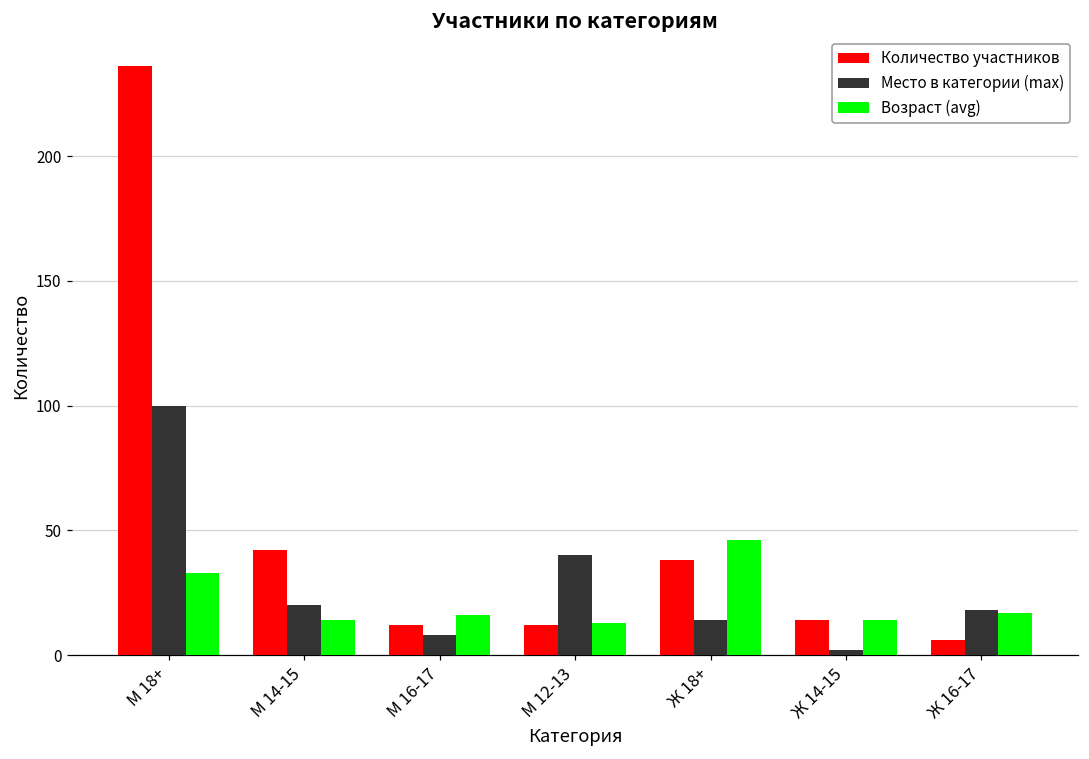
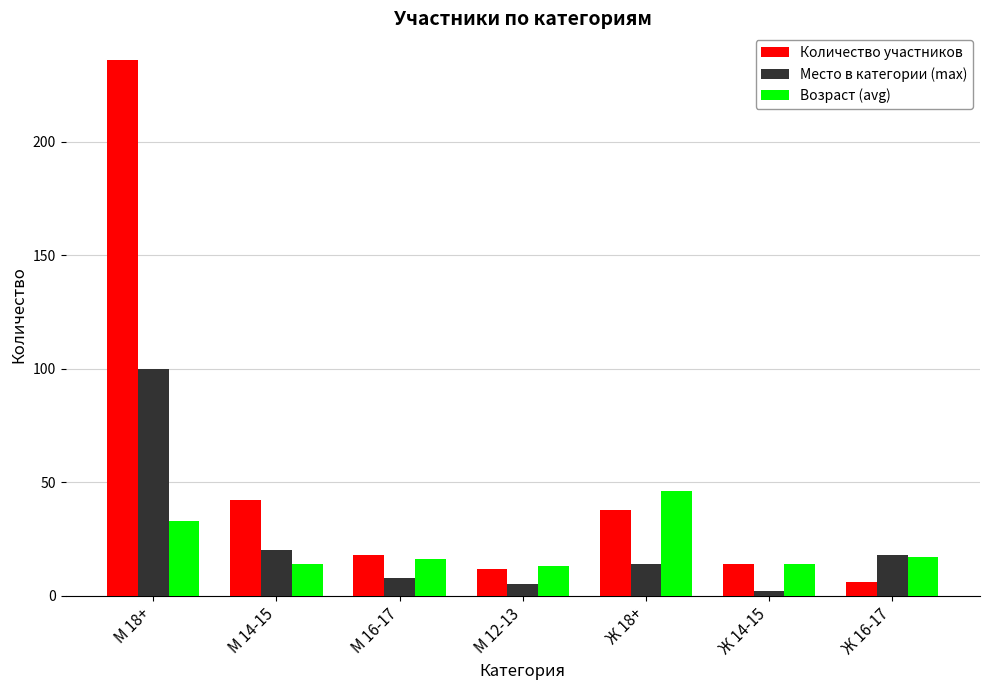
  {
    "Количество участников": {
      "М 18+": 236,
      "М 14-15": 42,
-     "М 16-17": 12,
+     "М 16-17": 18,
      "М 12-13": 12,
      "Ж 18+": 38,
      "Ж 14-15": 14,
      "Ж 16-17": 6
    },
    "Место в категории (max)": {
      "М 18+": 100,
      "М 14-15": 20,
      "М 16-17": 8,
-     "М 12-13": 40,
+     "М 12-13": 5,
      "Ж 18+": 14,
      "Ж 14-15": 2,
      "Ж 16-17": 18
    },
    "Возраст (avg)": {
      "М 18+": 33,
      "М 14-15": 14,
      "М 16-17": 16,
      "М 12-13": 13,
      "Ж 18+": 46,
      "Ж 14-15": 14,
      "Ж 16-17": 17
    }
  }
